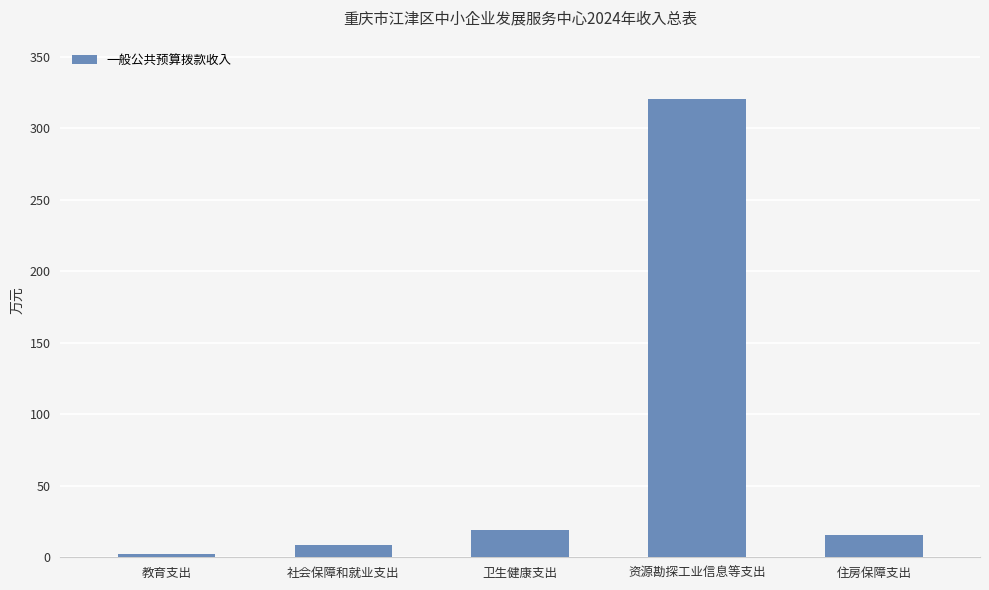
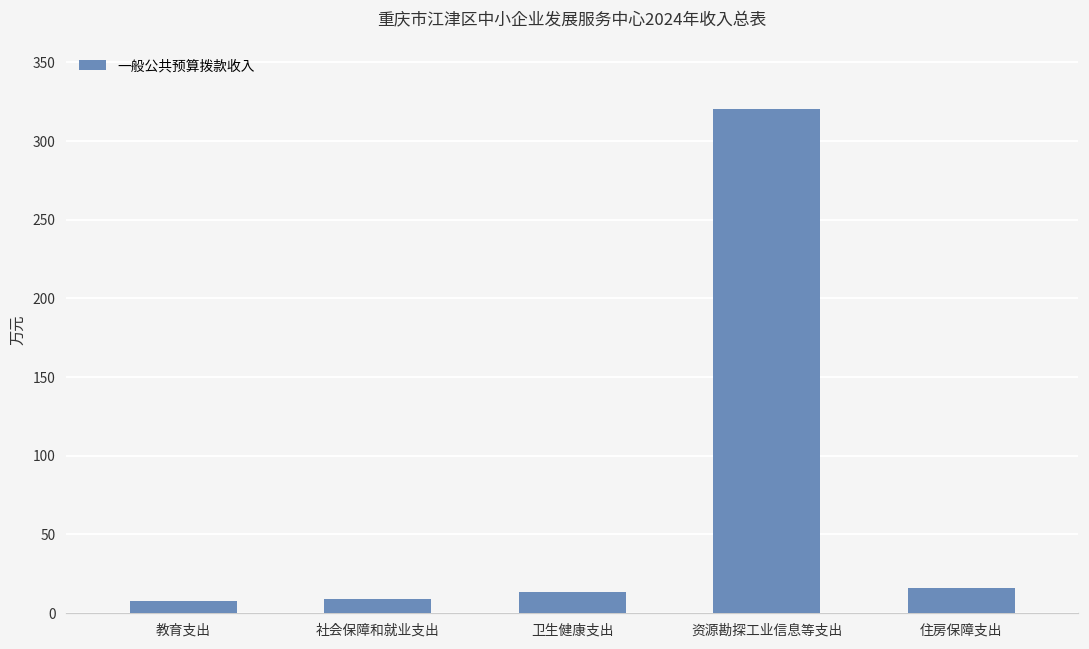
  {
-   "教育支出": 2,
+   "教育支出": 8,
    "社会保障和就业支出": 9,
-   "卫生健康支出": 19,
+   "卫生健康支出": 13,
    "资源勘探工业信息等支出": 320,
    "住房保障支出": 16
  }
